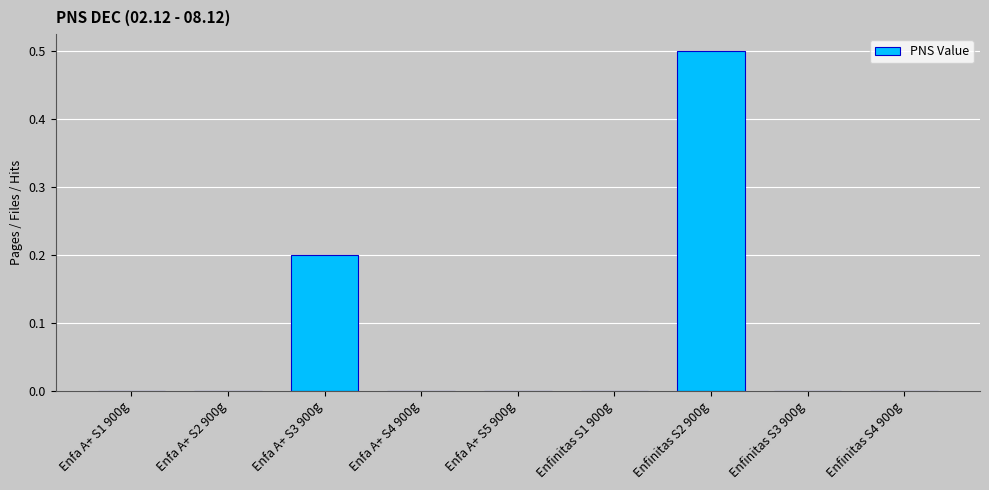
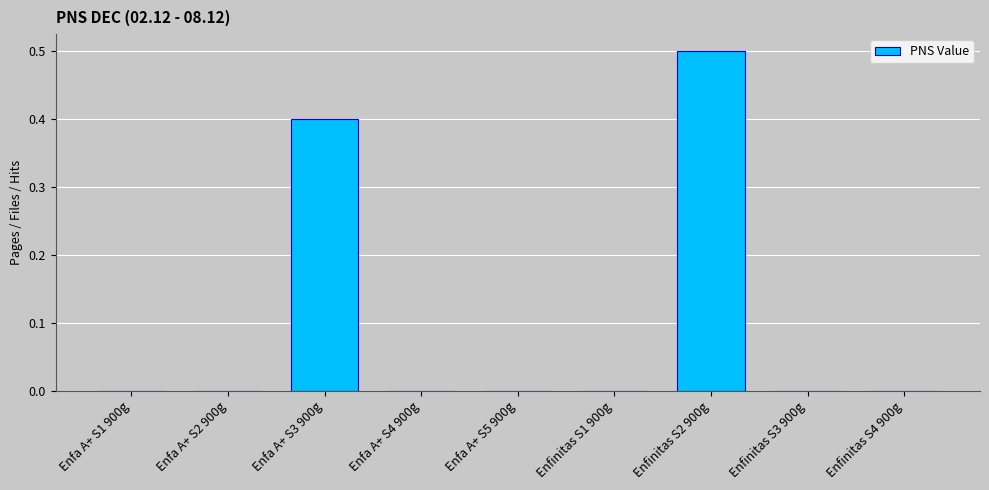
  {
    "Enfa A+ S1 900g": 0.0,
    "Enfa A+ S2 900g": 0.0,
-   "Enfa A+ S3 900g": 0.2,
+   "Enfa A+ S3 900g": 0.4,
    "Enfa A+ S4 900g": 0.0,
    "Enfa A+ S5 900g": 0.0,
    "Enfinitas S1 900g": 0.0,
    "Enfinitas S2 900g": 0.5,
    "Enfinitas S3 900g": 0.0,
    "Enfinitas S4 900g": 0.0
  }
